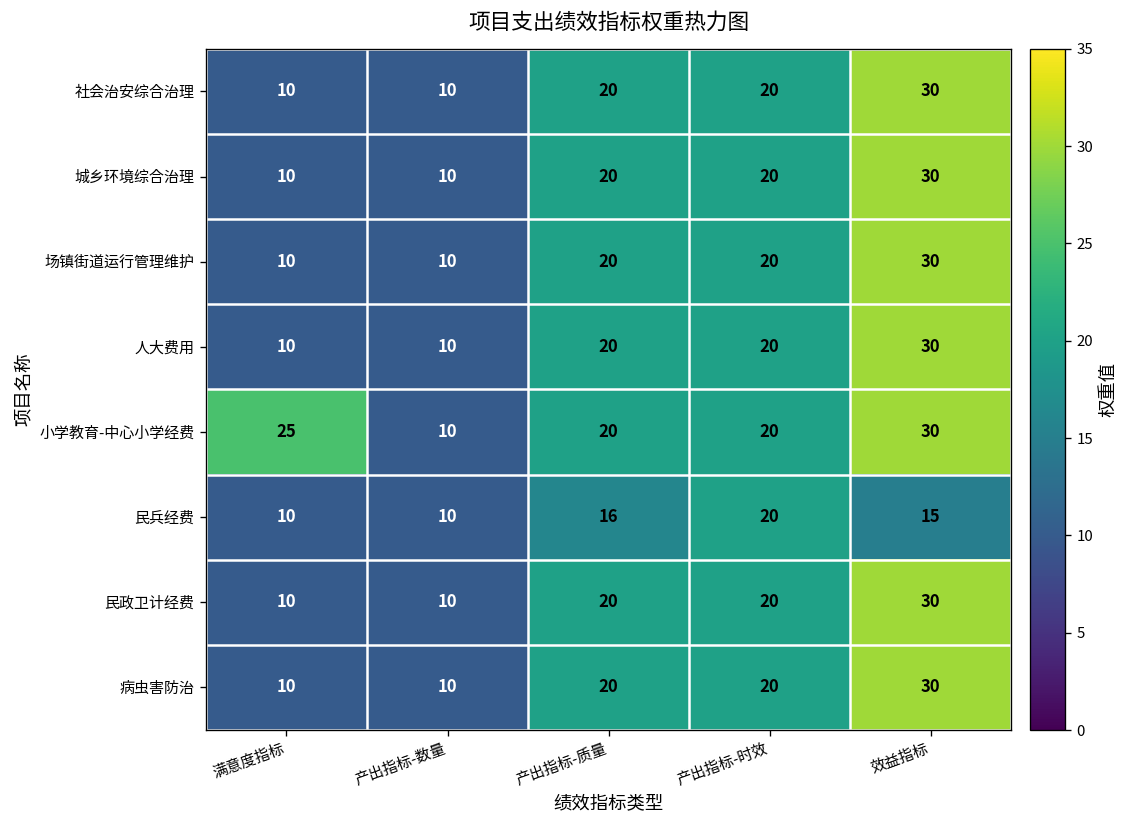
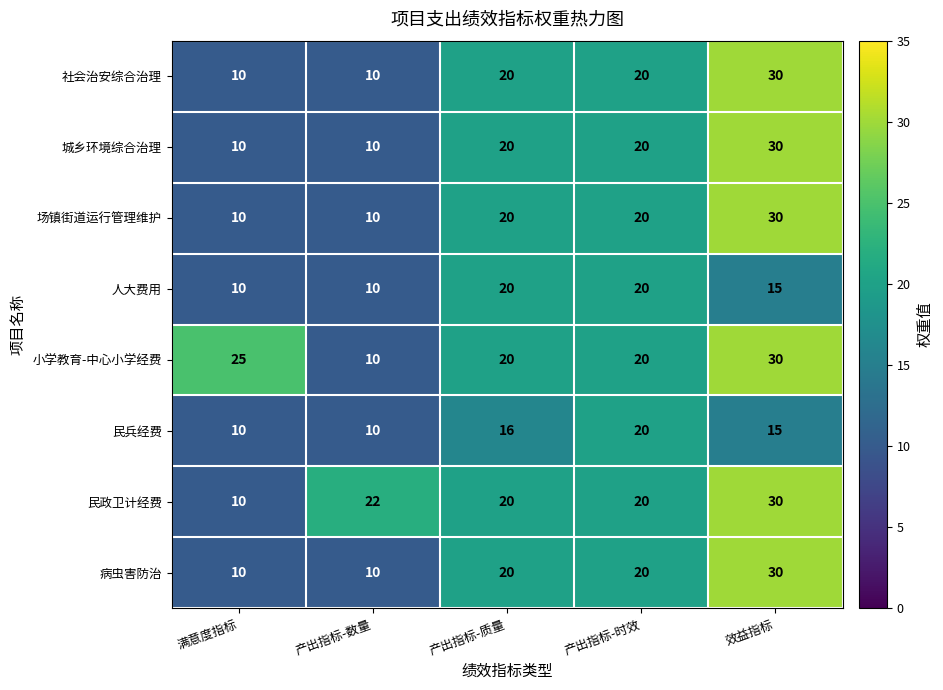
  {
    "社会治安综合治理": {
      "满意度指标": 10,
      "产出指标-数量": 10,
      "产出指标-质量": 20,
      "产出指标-时效": 20,
      "效益指标": 30
    },
    "城乡环境综合治理": {
      "满意度指标": 10,
      "产出指标-数量": 10,
      "产出指标-质量": 20,
      "产出指标-时效": 20,
      "效益指标": 30
    },
    "场镇街道运行管理维护": {
      "满意度指标": 10,
      "产出指标-数量": 10,
      "产出指标-质量": 20,
      "产出指标-时效": 20,
      "效益指标": 30
    },
    "人大费用": {
      "满意度指标": 10,
      "产出指标-数量": 10,
      "产出指标-质量": 20,
      "产出指标-时效": 20,
-     "效益指标": 30
+     "效益指标": 15
    },
    "小学教育-中心小学经费": {
      "满意度指标": 25,
      "产出指标-数量": 10,
      "产出指标-质量": 20,
      "产出指标-时效": 20,
      "效益指标": 30
    },
    "民兵经费": {
      "满意度指标": 10,
      "产出指标-数量": 10,
      "产出指标-质量": 16,
      "产出指标-时效": 20,
      "效益指标": 15
    },
    "民政卫计经费": {
      "满意度指标": 10,
-     "产出指标-数量": 10,
+     "产出指标-数量": 22,
      "产出指标-质量": 20,
      "产出指标-时效": 20,
      "效益指标": 30
    },
    "病虫害防治": {
      "满意度指标": 10,
      "产出指标-数量": 10,
      "产出指标-质量": 20,
      "产出指标-时效": 20,
      "效益指标": 30
    }
  }
